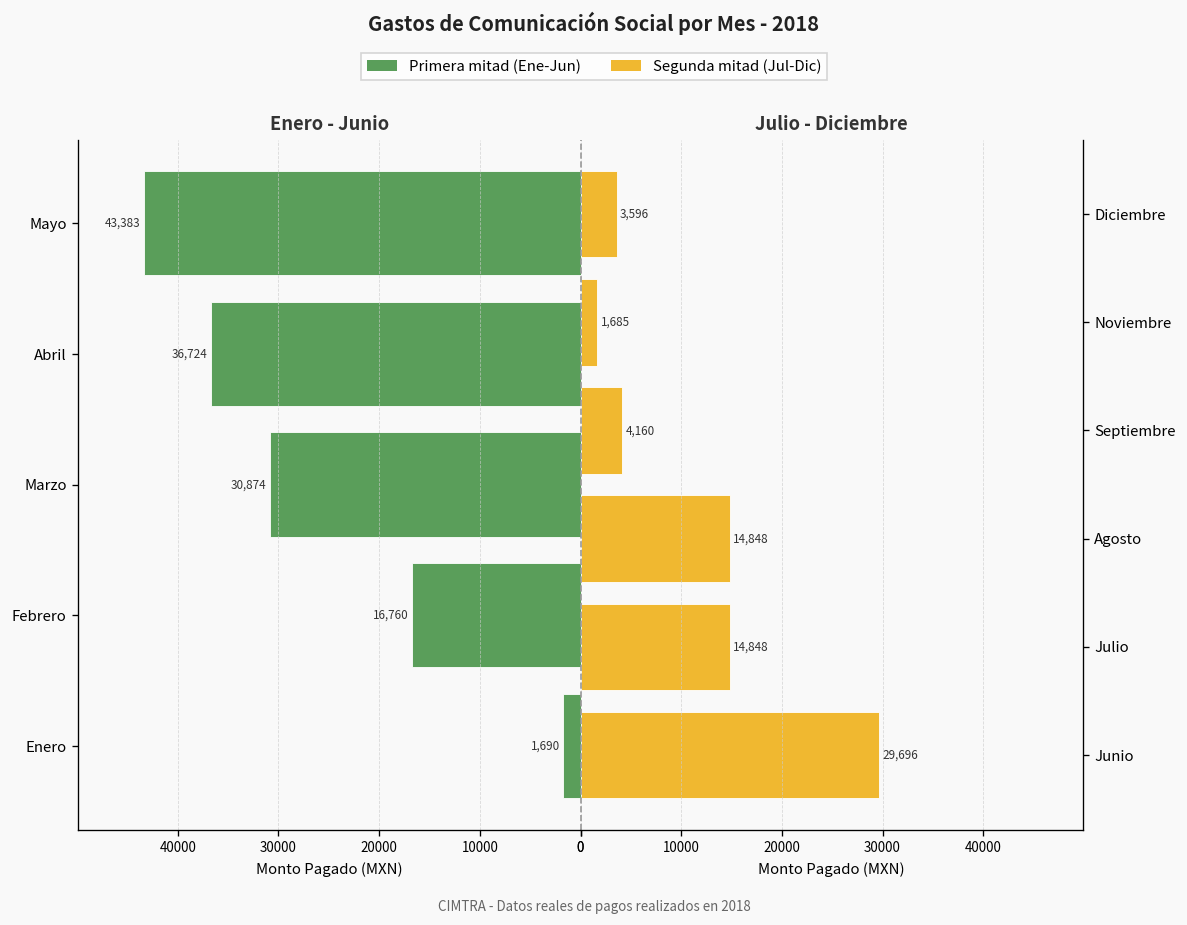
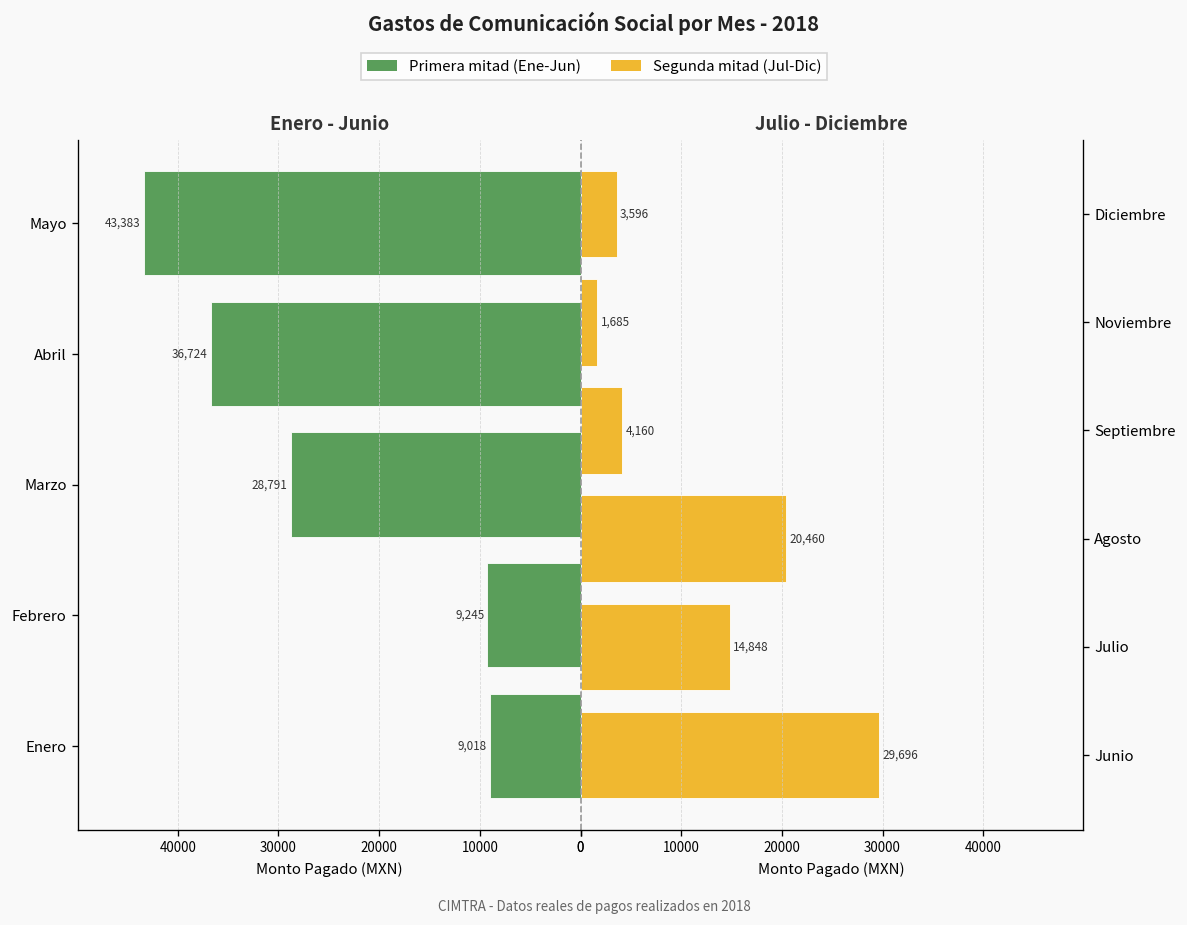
  {
    "Enero - Junio": {
      "Mayo": "43,383",
      "Abril": "36,724",
-     "Marzo": "30,874",
-     "Febrero": "16,760",
-     "Enero": "1,690"
+     "Marzo": "28,791",
+     "Febrero": "9,245",
+     "Enero": "9,018"
    },
    "Julio - Diciembre": {
      "Diciembre": "3,596",
      "Noviembre": "1,685",
      "Septiembre": "4,160",
-     "Agosto": "14,848",
+     "Agosto": "20,460",
      "Julio": "14,848",
      "Junio": "29,696"
    }
  }
